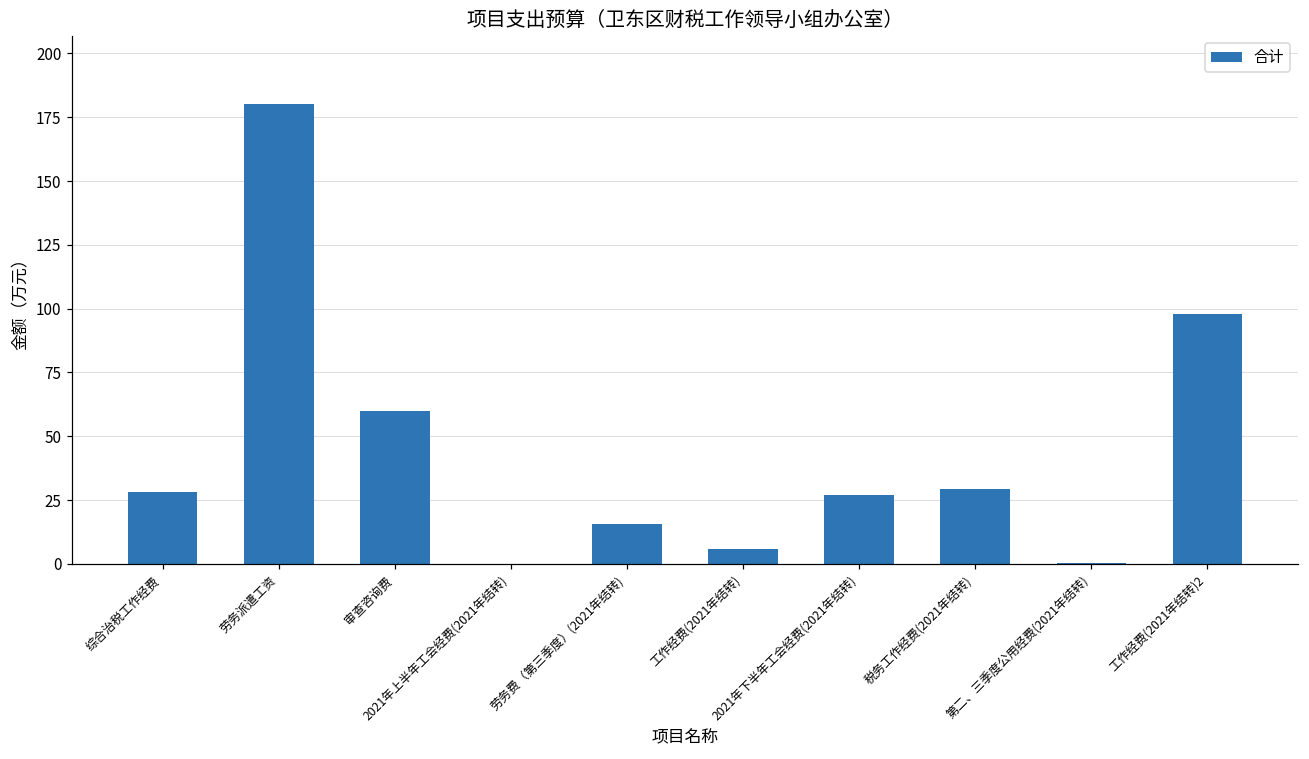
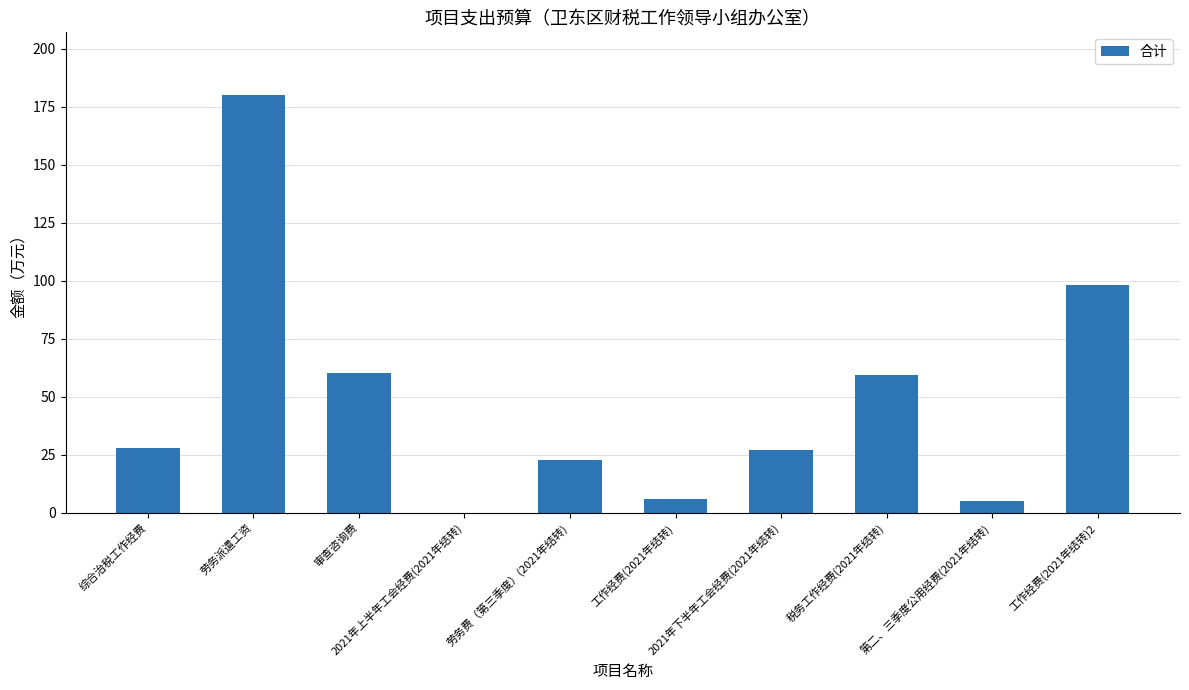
  {
    "综合治税工作经费": 28,
    "劳务派遣工资": 180,
    "审查咨询费": 60,
-   "劳务费（第三季度）(2021年结转)": 16,
+   "劳务费（第三季度）(2021年结转)": 23,
    "工作经费(2021年结转)": 6,
    "2021年下半年工会经费(2021年结转)": 27,
-   "税务工作经费(2021年结转)": 30,
-   "第二、三季度公用经费(2021年结转)": 0,
+   "税务工作经费(2021年结转)": 59,
+   "第二、三季度公用经费(2021年结转)": 5,
    "工作经费(2021年结转)2": 98
  }
